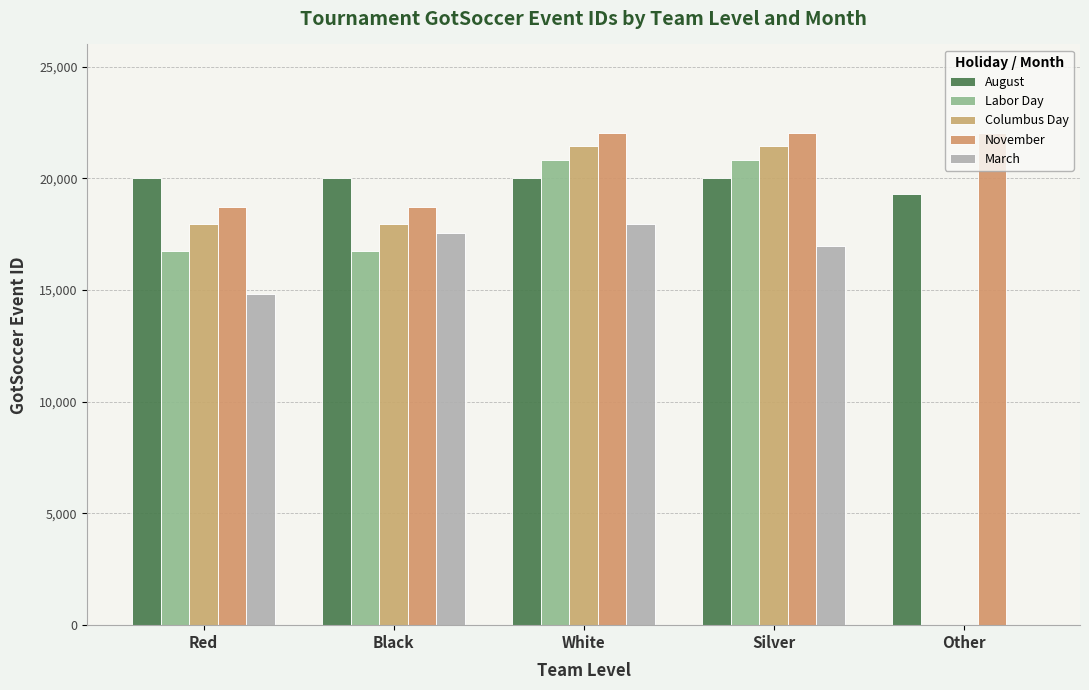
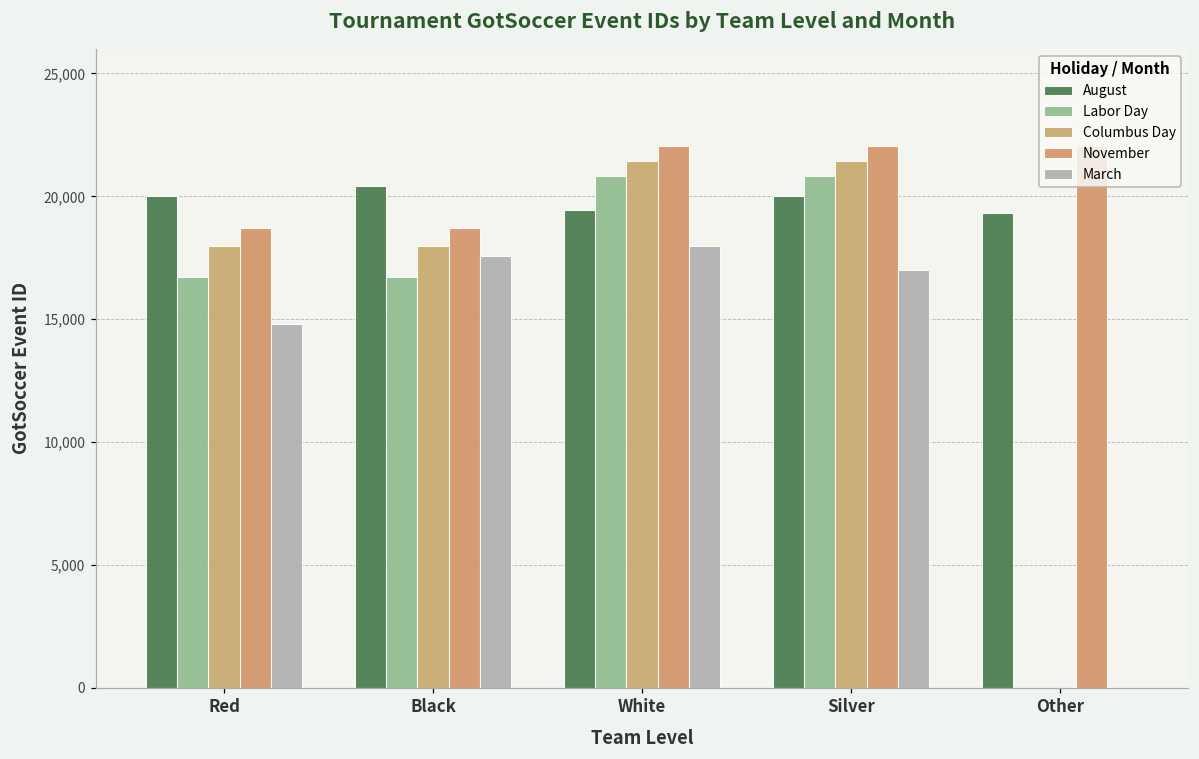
  {
    "August": {
      "Red": "20,000",
-     "Black": "20,000",
-     "White": "20,000",
+     "Black": "20,400",
+     "White": "19,400",
      "Silver": "20,000",
      "Other": "19,300"
    }
  }
